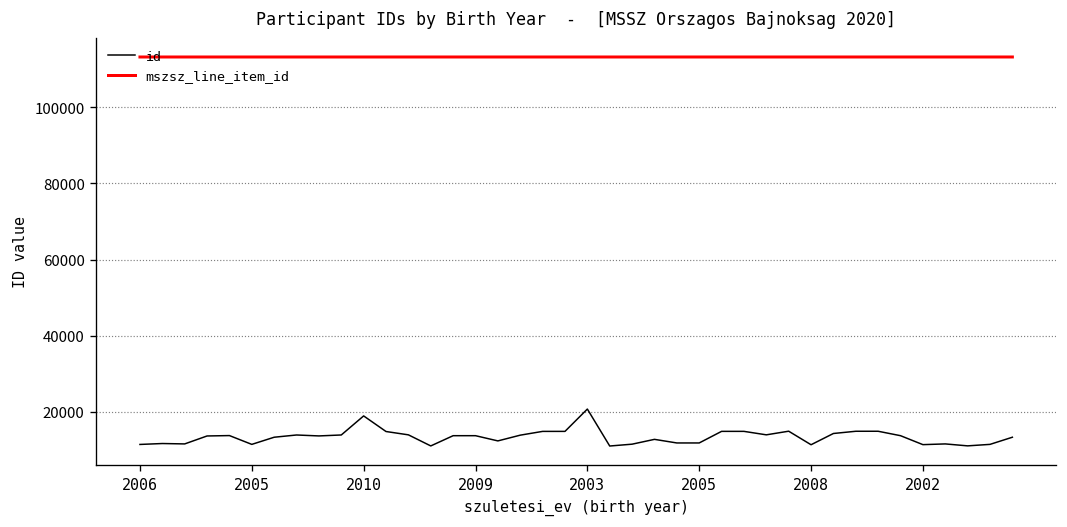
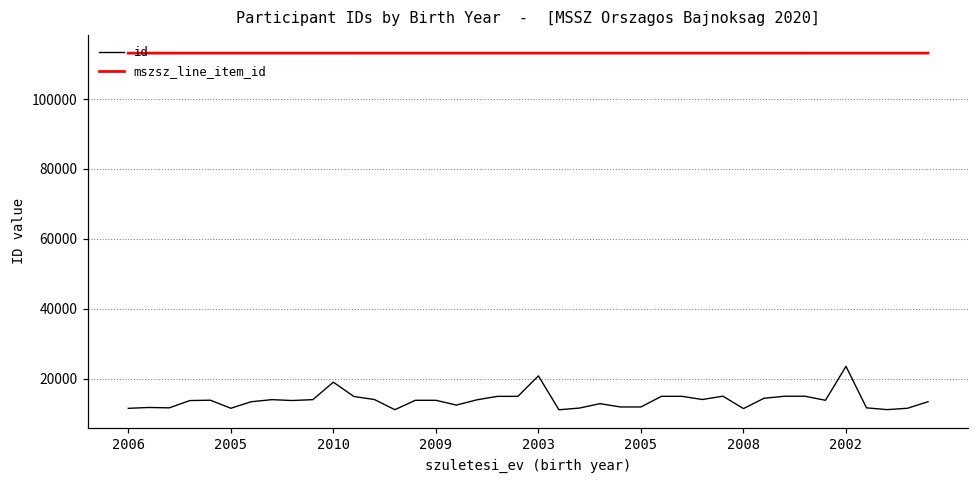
  {
    "id": {
      "2006": 11000,
      "2010": 19000,
      "2009": 14000,
      "2003": 21000,
      "2008": 11000,
-     "2002": 11000
+     "2002": 23000
    },
    "mszsz_line_item_id": {
      "2006": 113000,
      "2010": 113000,
      "2009": 113000,
      "2003": 113000,
      "2008": 113000,
      "2002": 113000
    }
  }
